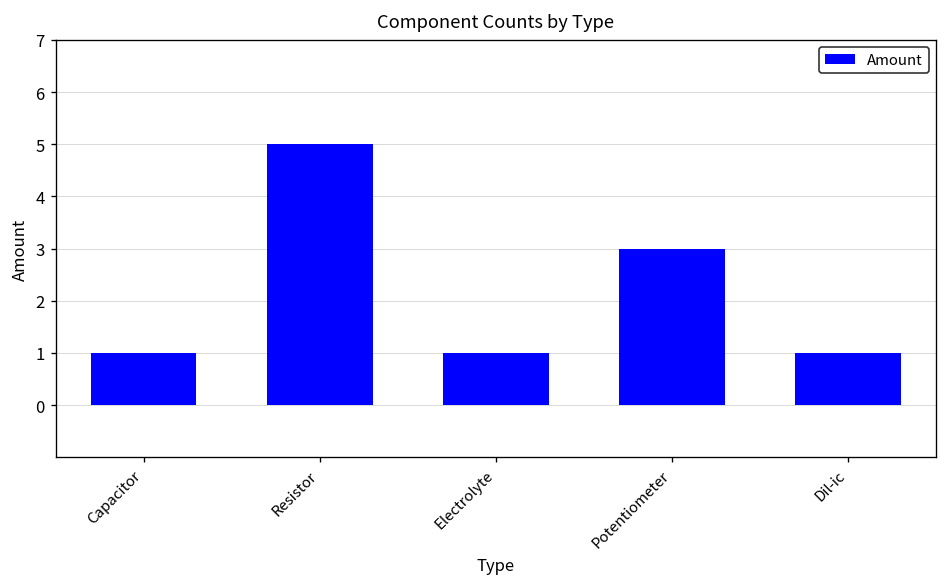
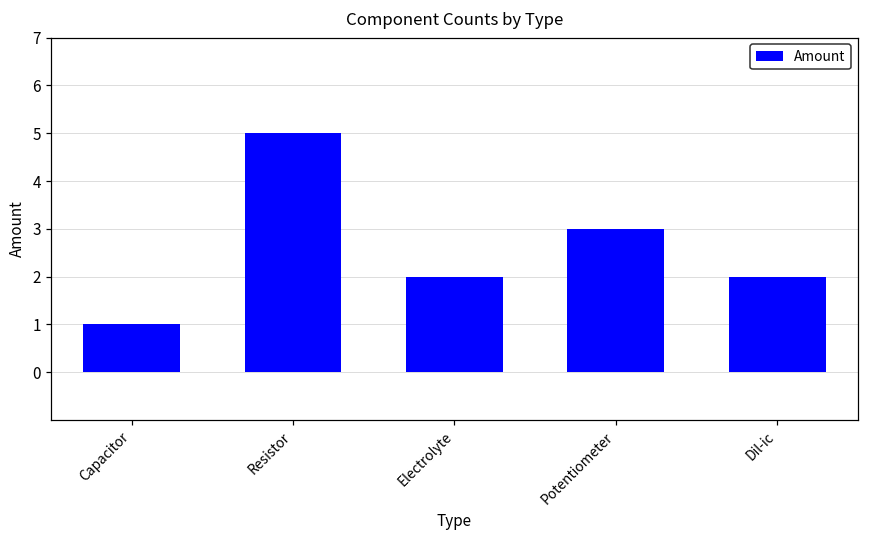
  {
    "Capacitor": 1,
    "Resistor": 5,
-   "Electrolyte": 1,
+   "Electrolyte": 2,
    "Potentiometer": 3,
-   "Dil-ic": 1
+   "Dil-ic": 2
  }
